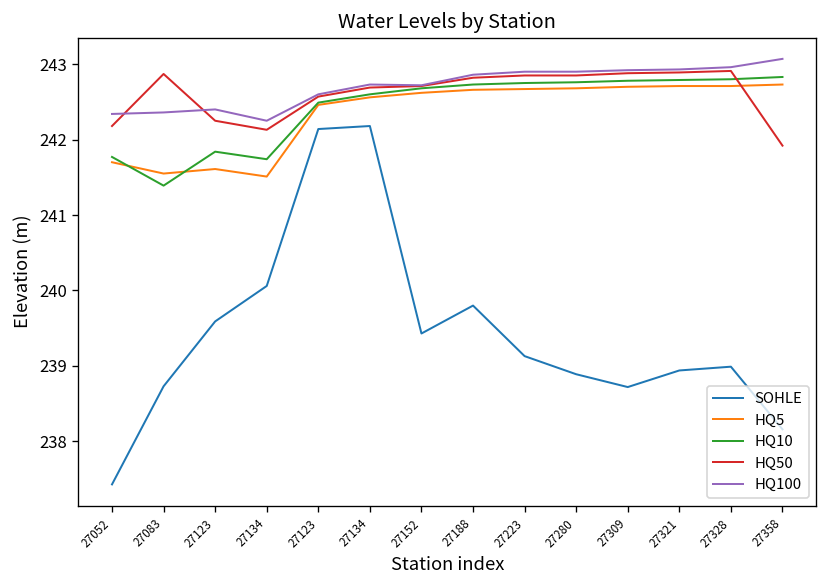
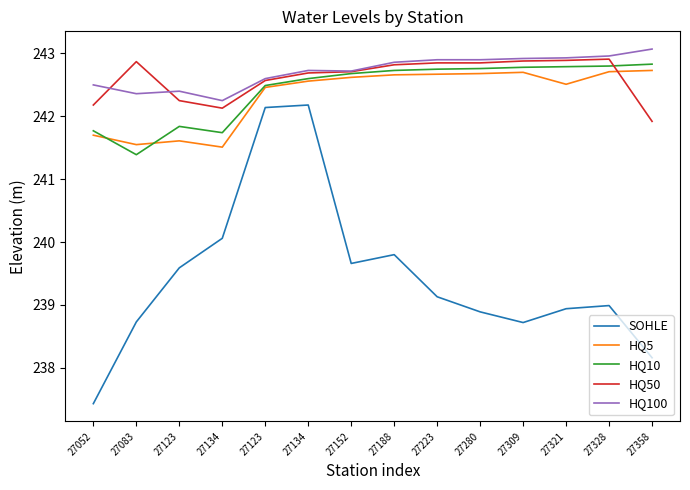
  {
    "SOHLE": {
      "27052": 237.4,
      "27083": 238.7,
-     "27152": 239.4,
+     "27152": 239.7,
      "27188": 239.8,
      "27223": 239.1,
      "27280": 238.9,
      "27309": 238.7,
      "27321": 238.9,
      "27328": 239.0
    },
    "HQ5": {
      "27052": 241.7,
      "27083": 241.6,
      "27152": 242.6,
      "27188": 242.7,
      "27223": 242.7,
      "27280": 242.7,
      "27309": 242.7,
-     "27321": 242.7,
+     "27321": 242.5,
      "27328": 242.7,
      "27358": 242.7
    },
    "HQ10": {
      "27052": 241.8,
      "27083": 241.4,
      "27188": 242.7,
      "27223": 242.8,
      "27280": 242.8,
      "27309": 242.8,
      "27321": 242.8,
      "27328": 242.8,
      "27358": 242.8
    },
    "HQ50": {
      "27052": 242.2,
      "27083": 242.9,
      "27223": 242.9,
      "27280": 242.9,
      "27328": 242.9,
      "27358": 241.9
    },
    "HQ100": {
-     "27052": 242.3,
+     "27052": 242.5,
      "27083": 242.4,
      "27223": 242.9,
      "27280": 242.9,
      "27328": 243.0,
      "27358": 243.1
    }
  }
